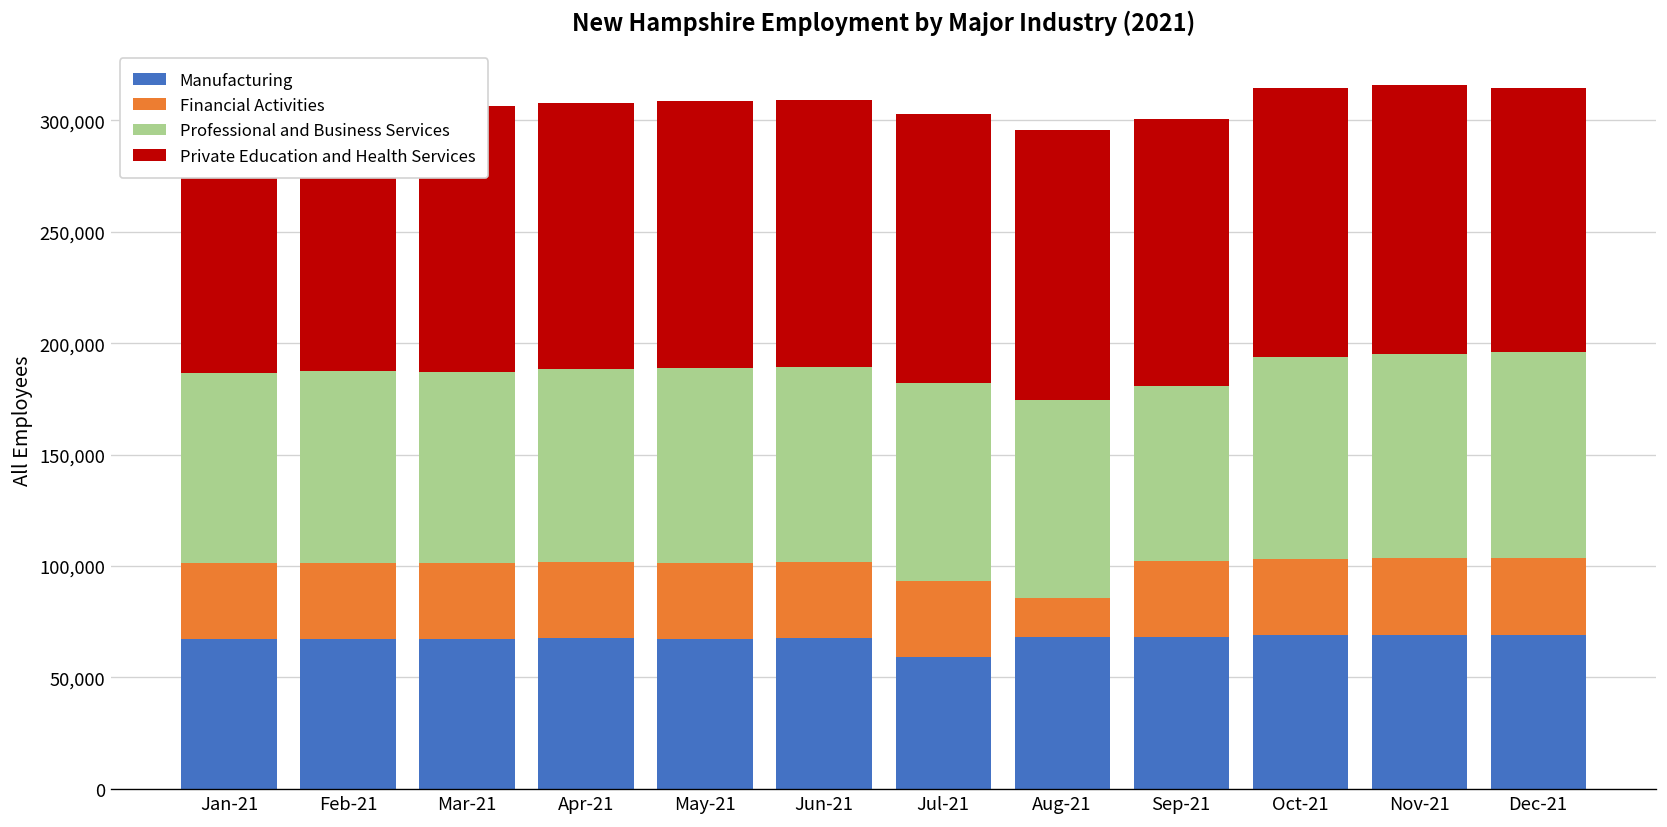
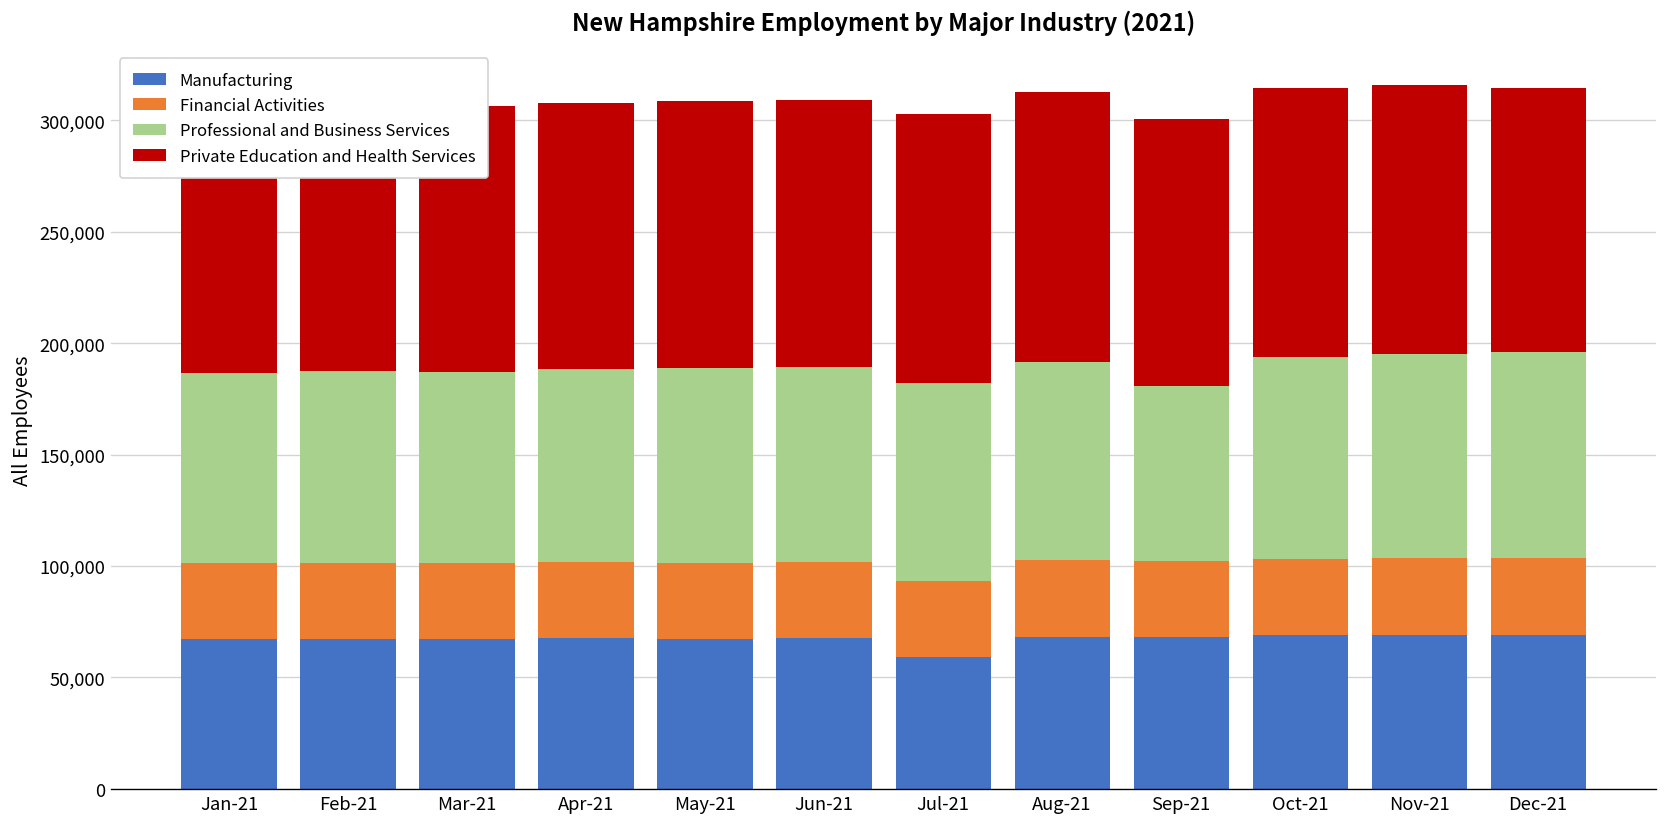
  {
    "Manufacturing": {
      "Jan-21": "67,000",
      "Feb-21": "67,000",
      "Mar-21": "67,000",
      "Apr-21": "68,000",
      "May-21": "67,000",
      "Jun-21": "68,000",
      "Jul-21": "59,000",
      "Aug-21": "68,000",
      "Sep-21": "68,000",
      "Oct-21": "69,000",
      "Nov-21": "69,000",
      "Dec-21": "69,000"
    },
    "Financial Activities": {
      "Jan-21": "34,000",
      "Feb-21": "34,000",
      "Mar-21": "34,000",
      "Apr-21": "34,000",
      "May-21": "34,000",
      "Jun-21": "34,000",
      "Jul-21": "34,000",
-     "Aug-21": "17,000",
+     "Aug-21": "34,000",
      "Sep-21": "34,000",
      "Oct-21": "34,000",
      "Nov-21": "34,000",
      "Dec-21": "35,000"
    },
    "Professional and Business Services": {
      "Jan-21": "85,000",
      "Feb-21": "87,000",
      "Mar-21": "86,000",
      "Apr-21": "87,000",
      "May-21": "88,000",
      "Jun-21": "88,000",
      "Jul-21": "89,000",
      "Aug-21": "89,000",
      "Sep-21": "78,000",
      "Oct-21": "91,000",
      "Nov-21": "92,000",
      "Dec-21": "92,000"
    },
    "Private Education and Health Services": {
      "Apr-21": "119,000",
      "May-21": "120,000",
      "Jun-21": "120,000",
      "Jul-21": "121,000",
      "Aug-21": "121,000",
      "Sep-21": "120,000",
      "Oct-21": "120,000",
      "Nov-21": "121,000",
      "Dec-21": "119,000"
    }
  }
